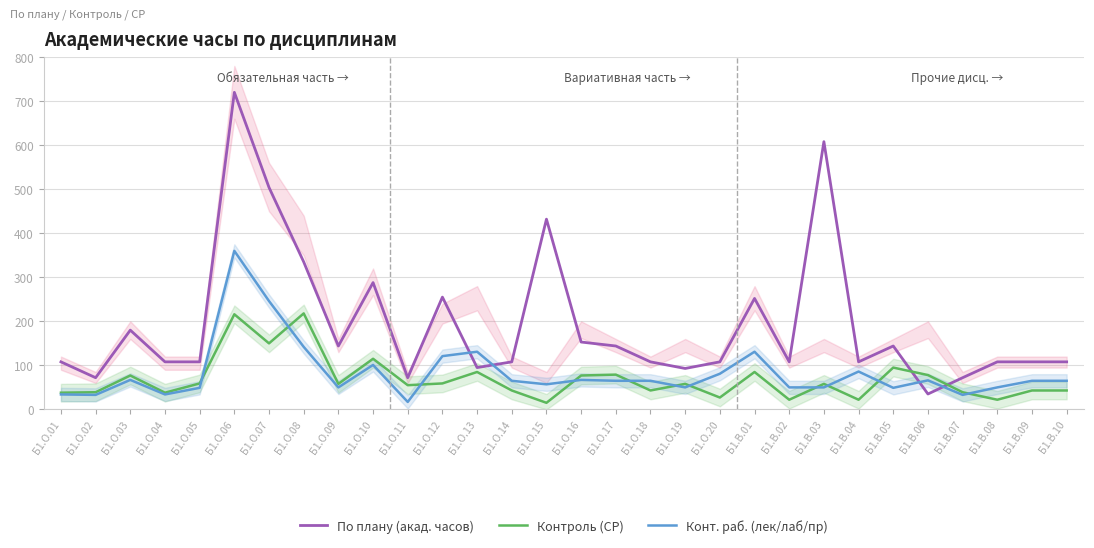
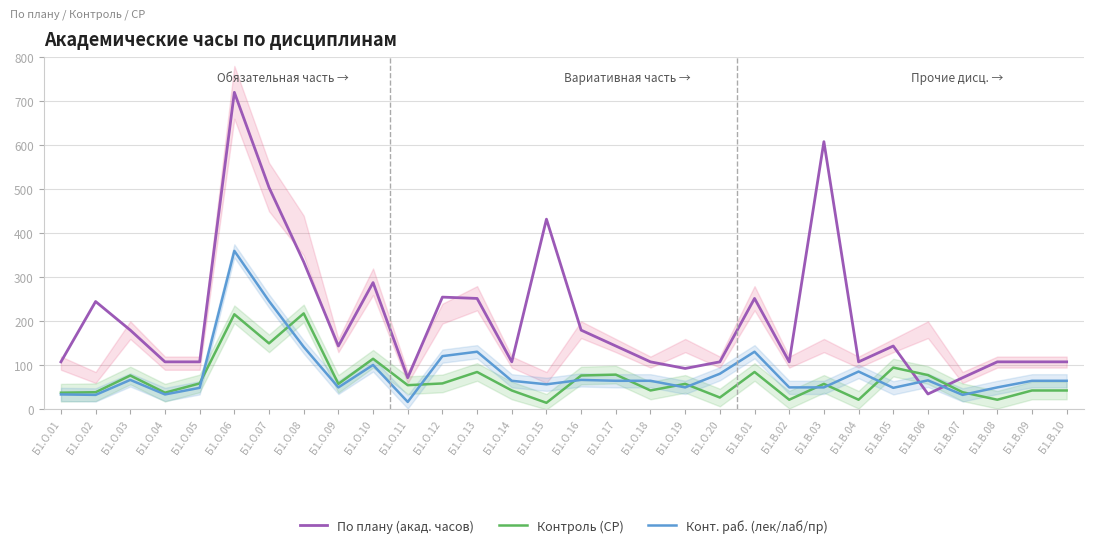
  {
    "По плану (акад. часов)": {
      "Б1.О.01": 110,
-     "Б1.О.02": 70,
+     "Б1.О.02": 250,
      "Б1.О.03": 180,
      "Б1.О.04": 110,
      "Б1.О.05": 110,
      "Б1.О.06": 720,
      "Б1.О.07": 500,
      "Б1.О.08": 340,
      "Б1.О.09": 140,
      "Б1.О.10": 290,
      "Б1.О.12": 260,
-     "Б1.О.13": 100,
+     "Б1.О.13": 250,
      "Б1.О.14": 110,
      "Б1.О.15": 430,
-     "Б1.О.16": 150,
+     "Б1.О.16": 180,
      "Б1.О.17": 140,
      "Б1.О.18": 110,
      "Б1.О.19": 90,
      "Б1.О.20": 110,
      "Б1.В.01": 250,
      "Б1.В.02": 110,
      "Б1.В.03": 610,
      "Б1.В.04": 110,
      "Б1.В.05": 140,
      "Б1.В.06": 40,
      "Б1.В.07": 70,
      "Б1.В.08": 110,
      "Б1.В.09": 110,
      "Б1.В.10": 110
    }
  }
